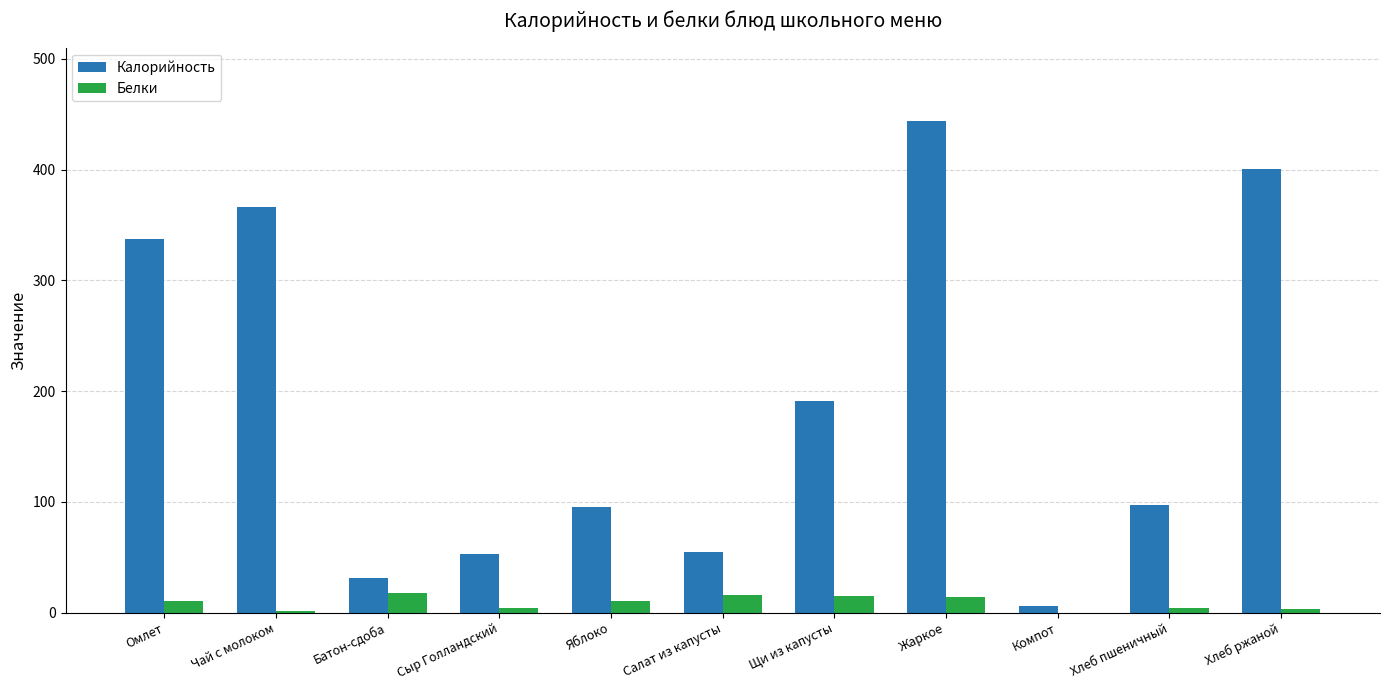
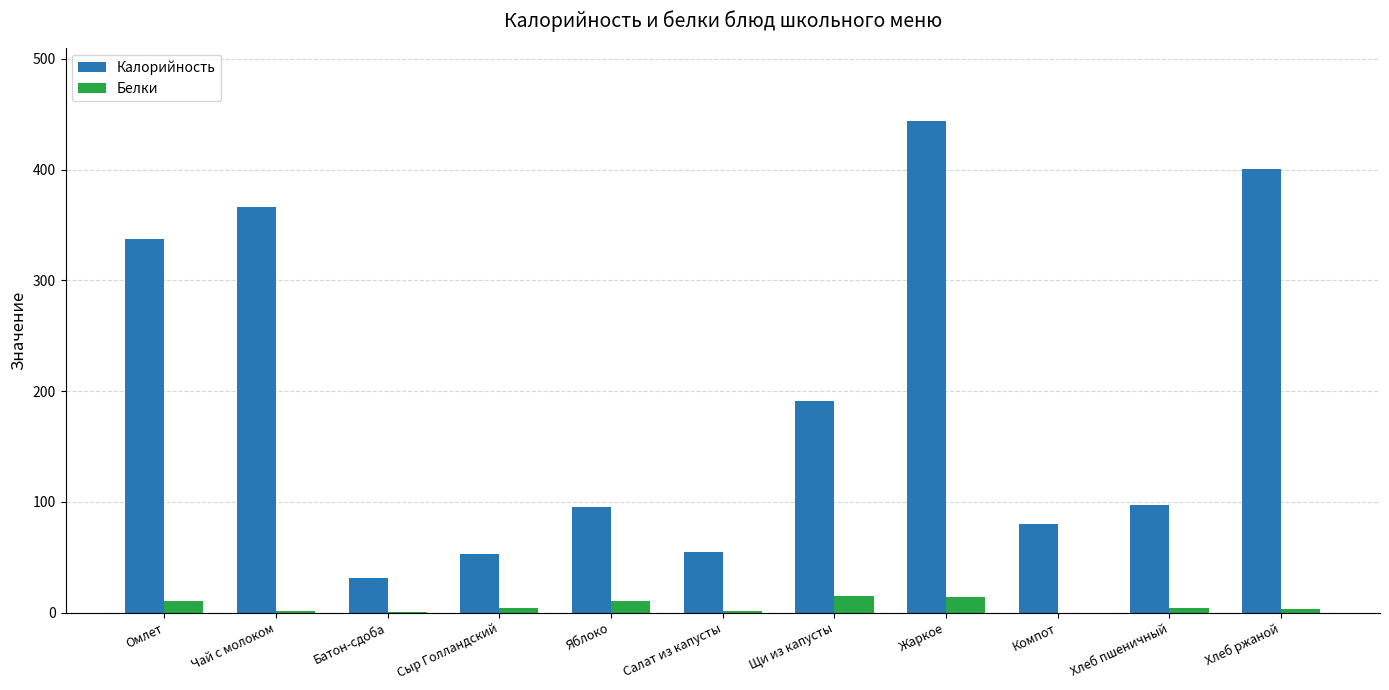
  {
    "Калорийность": {
      "Омлет": 337,
      "Чай с молоком": 366,
      "Батон-сдоба": 31,
      "Сыр Голландский": 53,
      "Яблоко": 95,
      "Салат из капусты": 55,
      "Щи из капусты": 191,
      "Жаркое": 444,
-     "Компот": 6,
+     "Компот": 80,
      "Хлеб пшеничный": 98,
      "Хлеб ржаной": 401
    },
    "Белки": {
      "Омлет": 10,
-     "Батон-сдоба": 17,
+     "Батон-сдоба": 1,
      "Сыр Голландский": 4,
      "Яблоко": 10,
-     "Салат из капусты": 16,
+     "Салат из капусты": 1,
      "Щи из капусты": 15,
      "Жаркое": 14,
      "Компот": 0,
      "Хлеб пшеничный": 4,
      "Хлеб ржаной": 3
    }
  }
